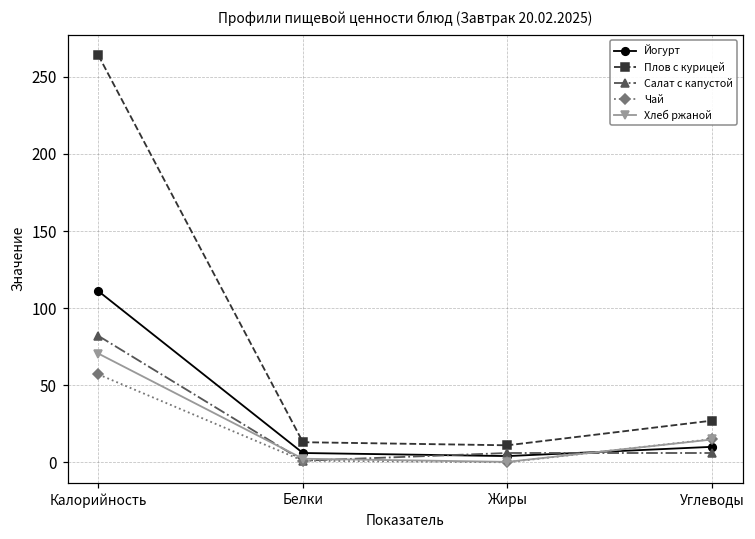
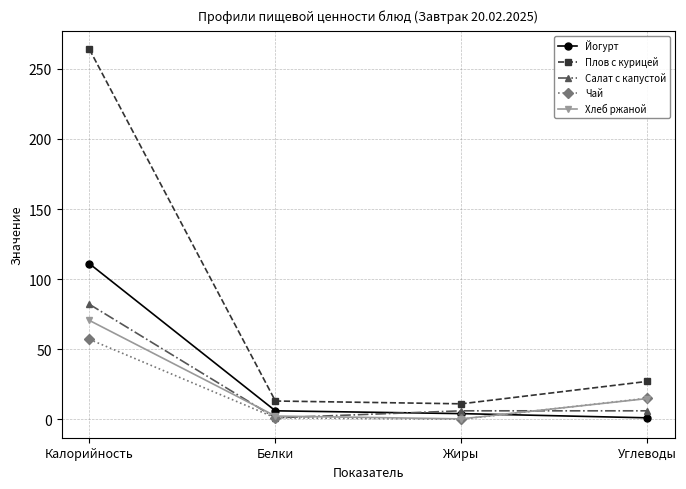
  {
    "Йогурт": {
      "Калорийность": 111,
      "Белки": 6,
      "Жиры": 4,
-     "Углеводы": 10
+     "Углеводы": 1
    }
  }
